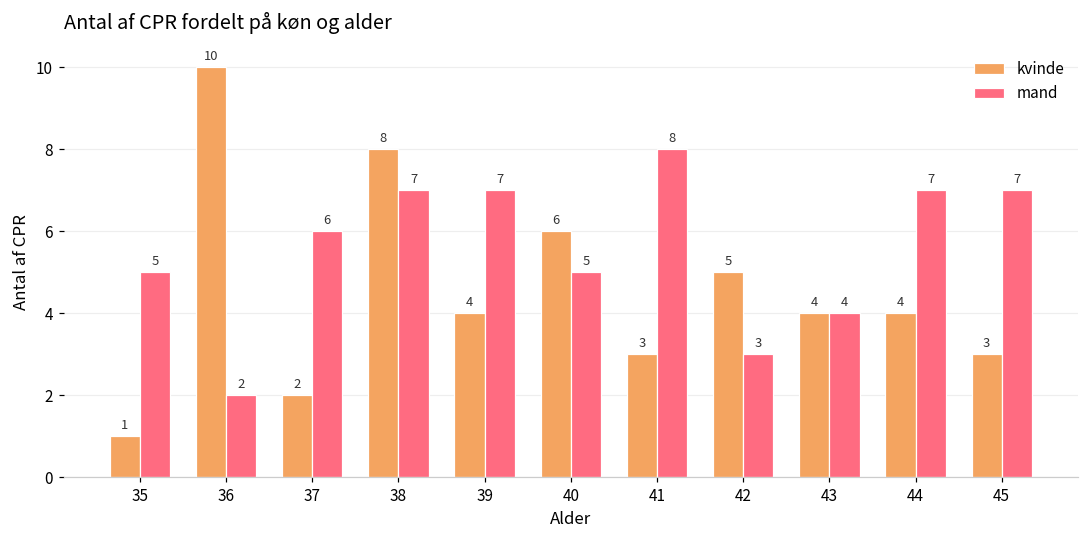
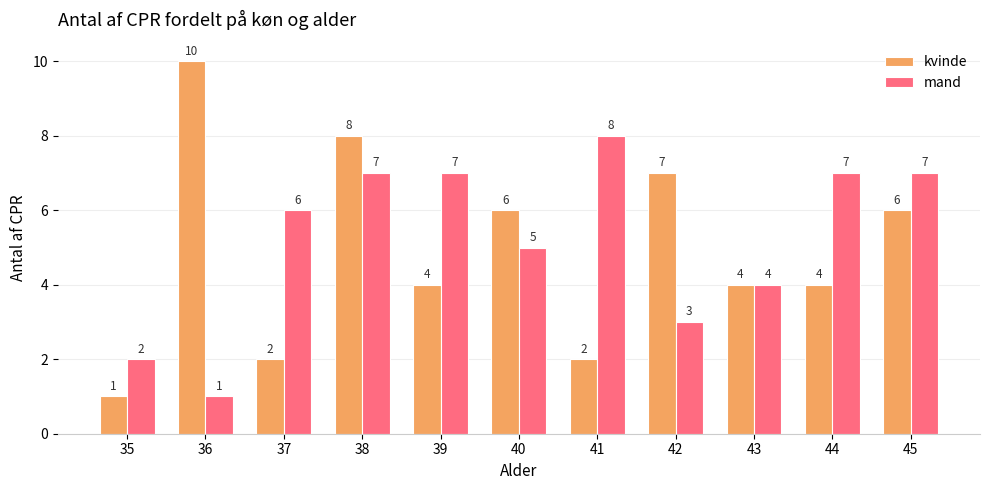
  {
    "kvinde": {
      "35": 1,
      "36": 10,
      "37": 2,
      "38": 8,
      "39": 4,
      "40": 6,
-     "41": 3,
-     "42": 5,
+     "41": 2,
+     "42": 7,
      "43": 4,
      "44": 4,
-     "45": 3
+     "45": 6
    },
    "mand": {
-     "35": 5,
-     "36": 2,
+     "35": 2,
+     "36": 1,
      "37": 6,
      "38": 7,
      "39": 7,
      "40": 5,
      "41": 8,
      "42": 3,
      "43": 4,
      "44": 7,
      "45": 7
    }
  }
